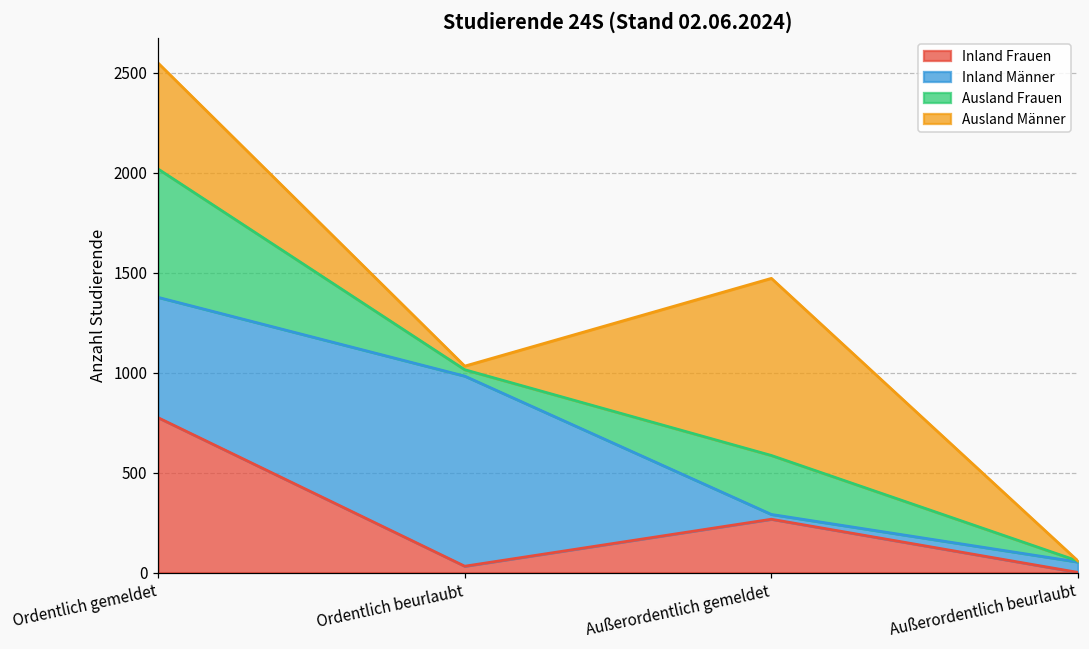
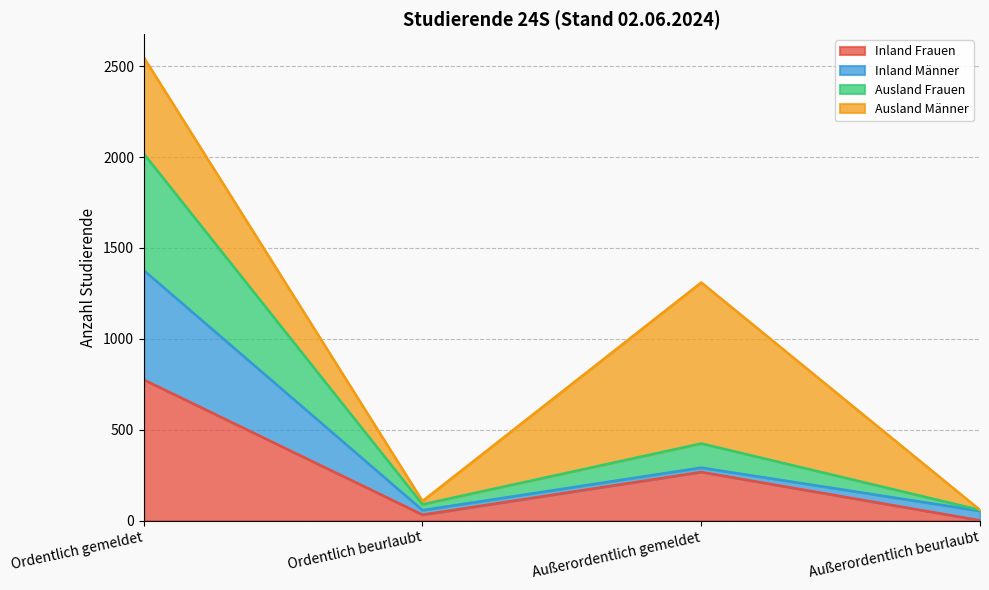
  {
    "Inland Frauen": {
      "Ordentlich gemeldet": 780,
      "Ordentlich beurlaubt": 30,
      "Außerordentlich gemeldet": 270,
      "Außerordentlich beurlaubt": 0
    },
    "Inland Männer": {
      "Ordentlich gemeldet": 600,
-     "Ordentlich beurlaubt": 950,
+     "Ordentlich beurlaubt": 30,
      "Außerordentlich gemeldet": 20
    },
    "Ausland Frauen": {
      "Ordentlich gemeldet": 640,
      "Ordentlich beurlaubt": 30,
-     "Außerordentlich gemeldet": 300
+     "Außerordentlich gemeldet": 130
    },
    "Ausland Männer": {
      "Ordentlich gemeldet": 530,
      "Ordentlich beurlaubt": 20,
      "Außerordentlich gemeldet": 890
    }
  }
